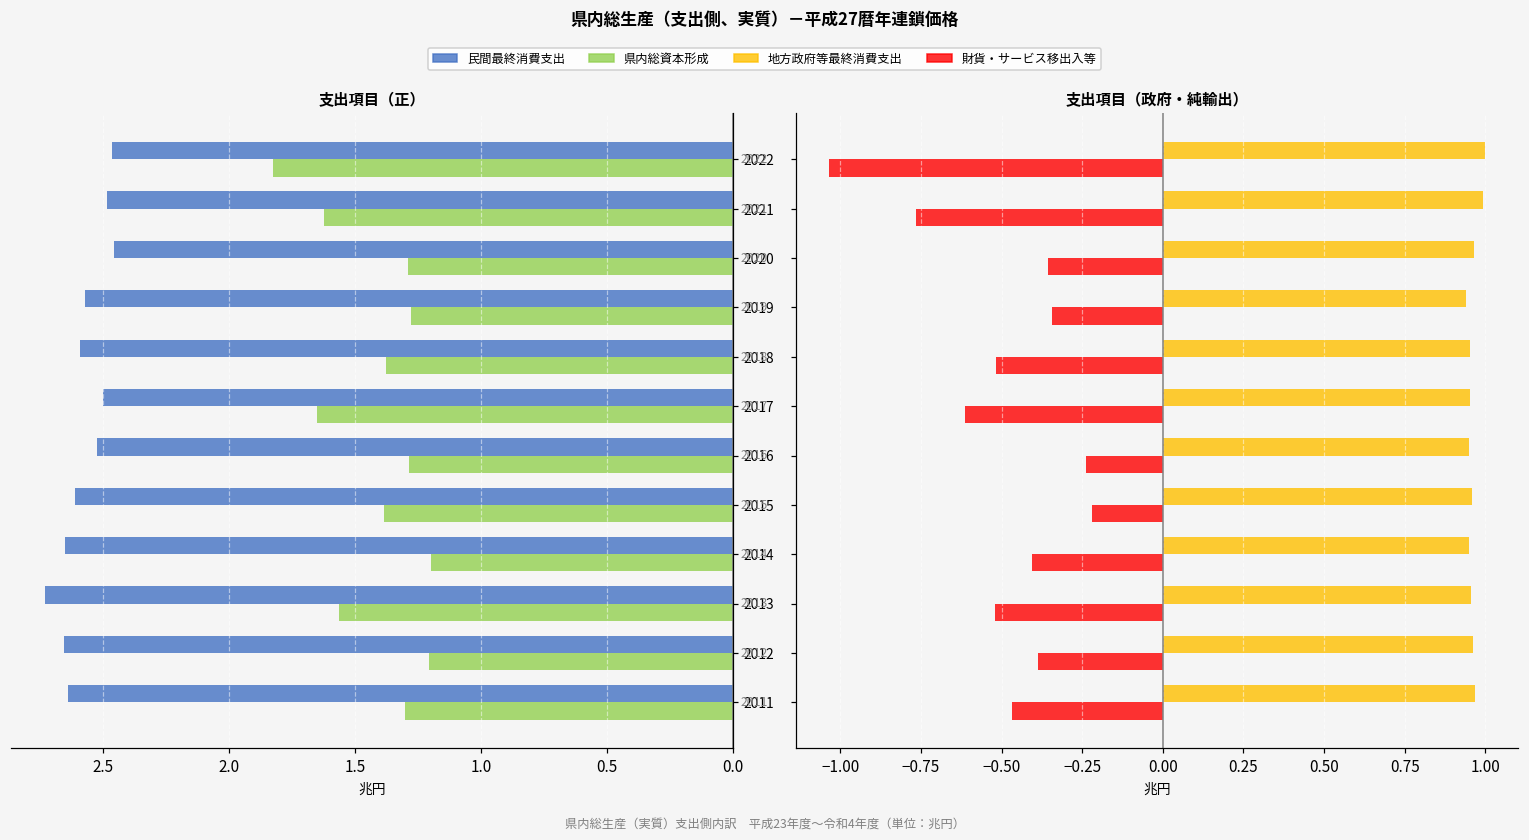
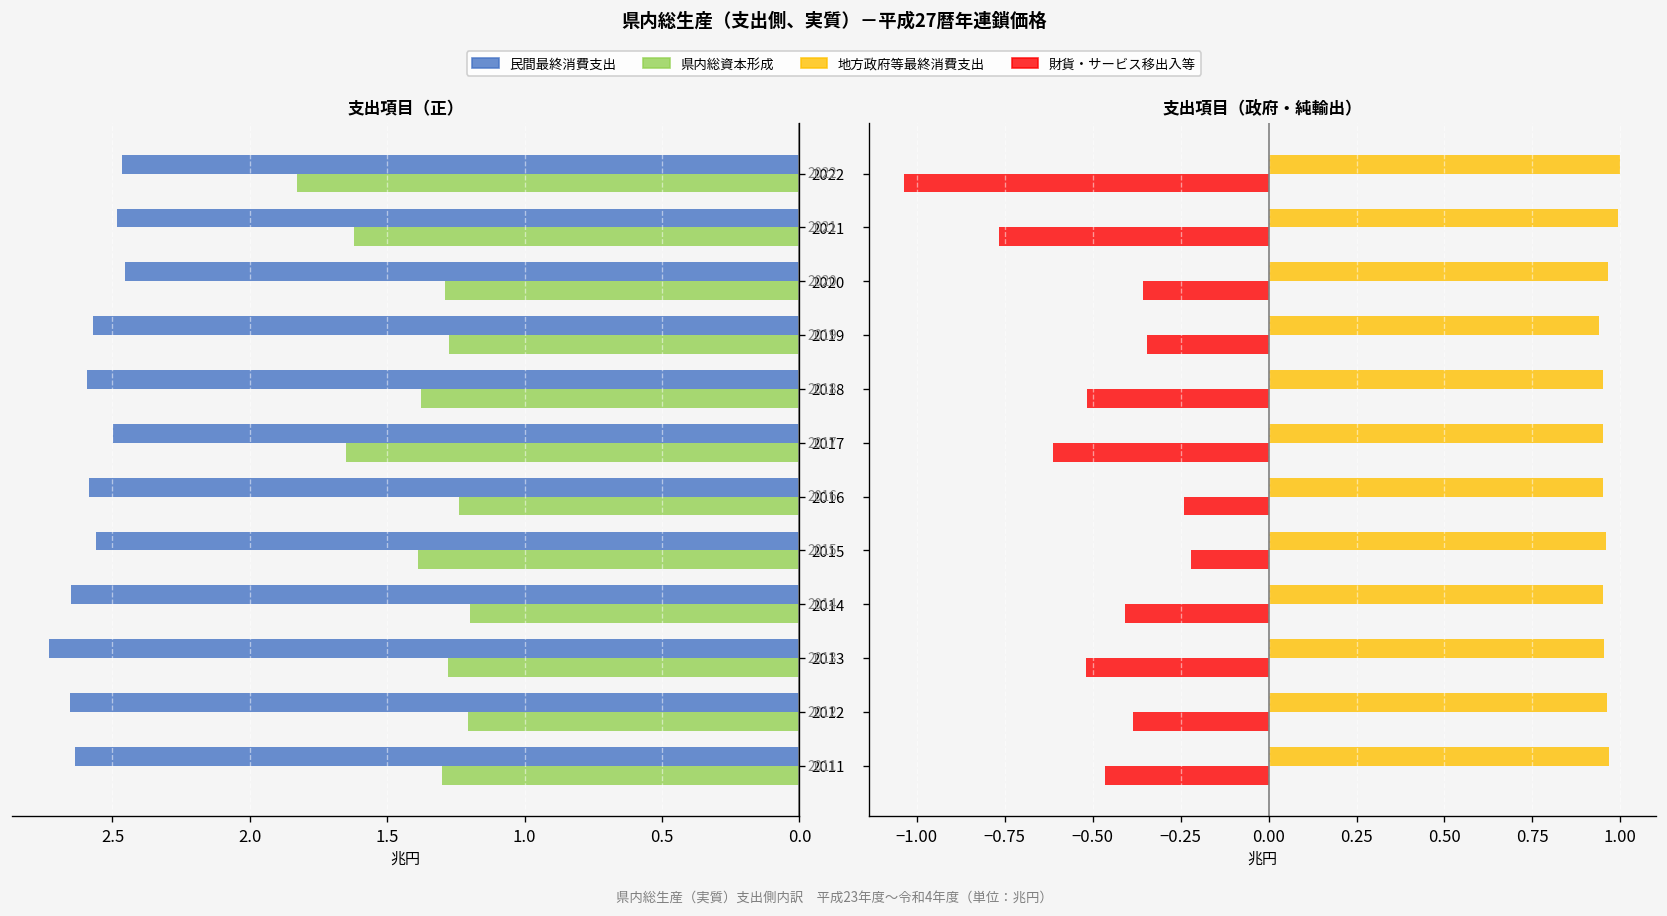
  {
    "支出項目（正）": {
      "民間最終消費支出": {
        "2022": 2.46,
        "2021": 2.48,
        "2020": 2.45,
        "2019": 2.57,
        "2018": 2.59,
        "2017": 2.50,
-       "2016": 2.52,
-       "2015": 2.61,
+       "2016": 2.59,
+       "2015": 2.56,
        "2014": 2.65,
        "2013": 2.73,
        "2012": 2.66,
        "2011": 2.64
      },
      "県内総資本形成": {
        "2022": 1.83,
        "2021": 1.62,
        "2020": 1.29,
        "2019": 1.28,
        "2018": 1.38,
        "2017": 1.65,
-       "2016": 1.28,
+       "2016": 1.24,
        "2015": 1.39,
        "2014": 1.20,
-       "2013": 1.57,
+       "2013": 1.28,
        "2012": 1.21,
        "2011": 1.30
      }
    }
  }
